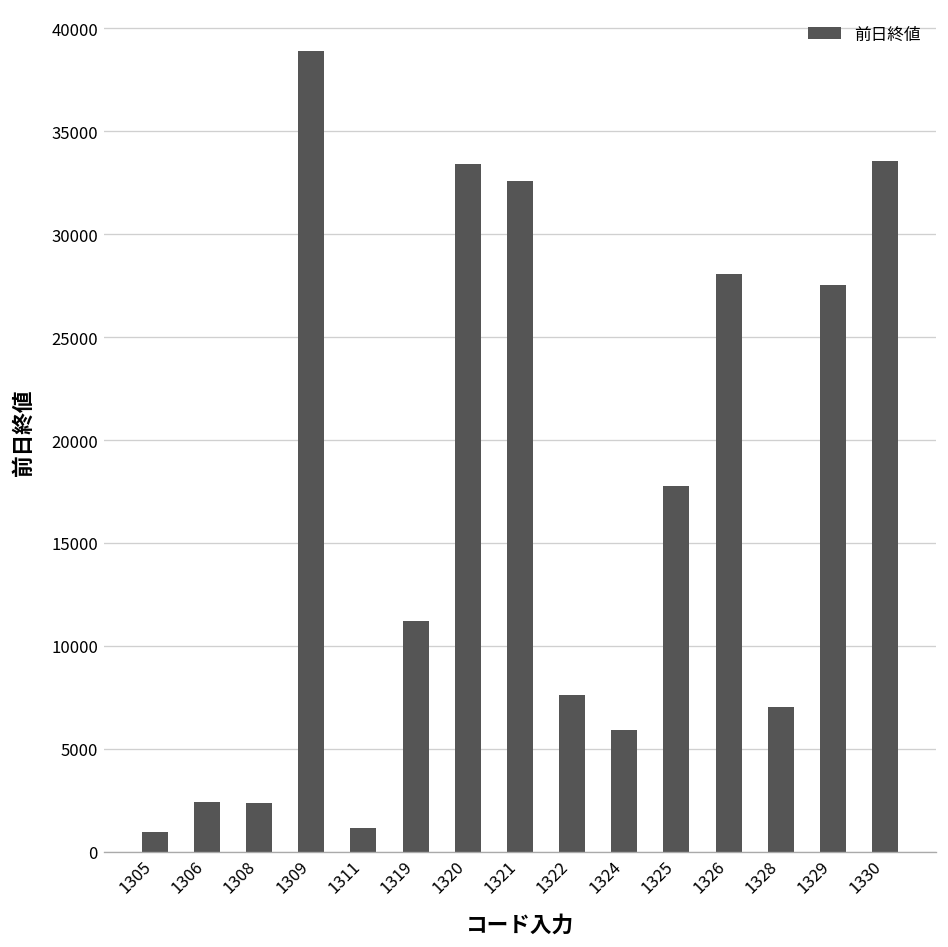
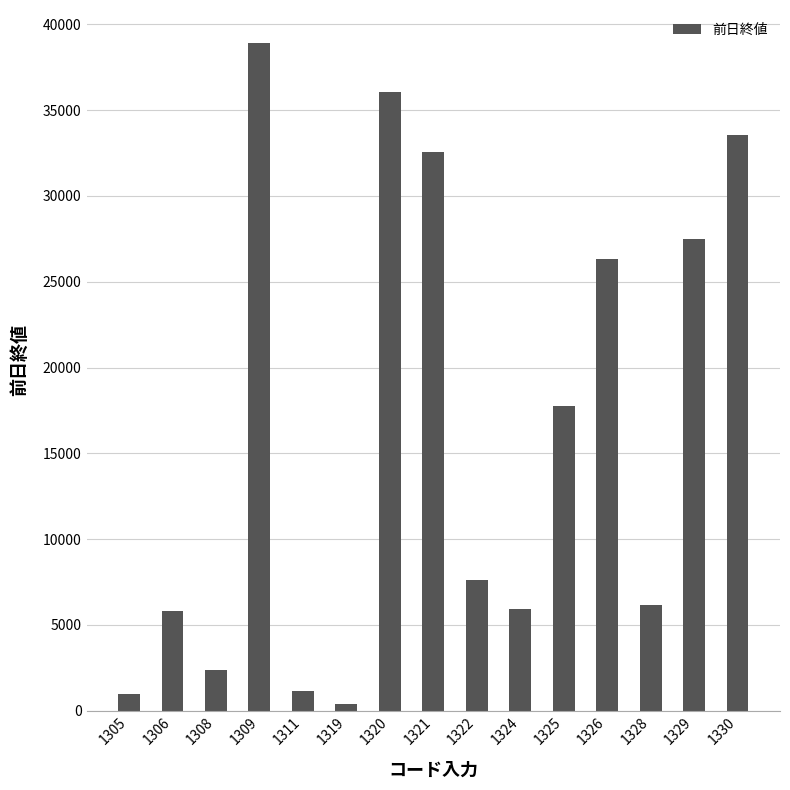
  {
    "1305": 900,
-   "1306": 2400,
+   "1306": 5800,
    "1308": 2400,
    "1309": 38900,
    "1311": 1100,
-   "1319": 11200,
-   "1320": 33400,
+   "1319": 400,
+   "1320": 36100,
    "1321": 32600,
    "1322": 7600,
    "1324": 5900,
    "1325": 17700,
-   "1326": 28100,
-   "1328": 7000,
+   "1326": 26400,
+   "1328": 6100,
    "1329": 27500,
    "1330": 33600
  }
